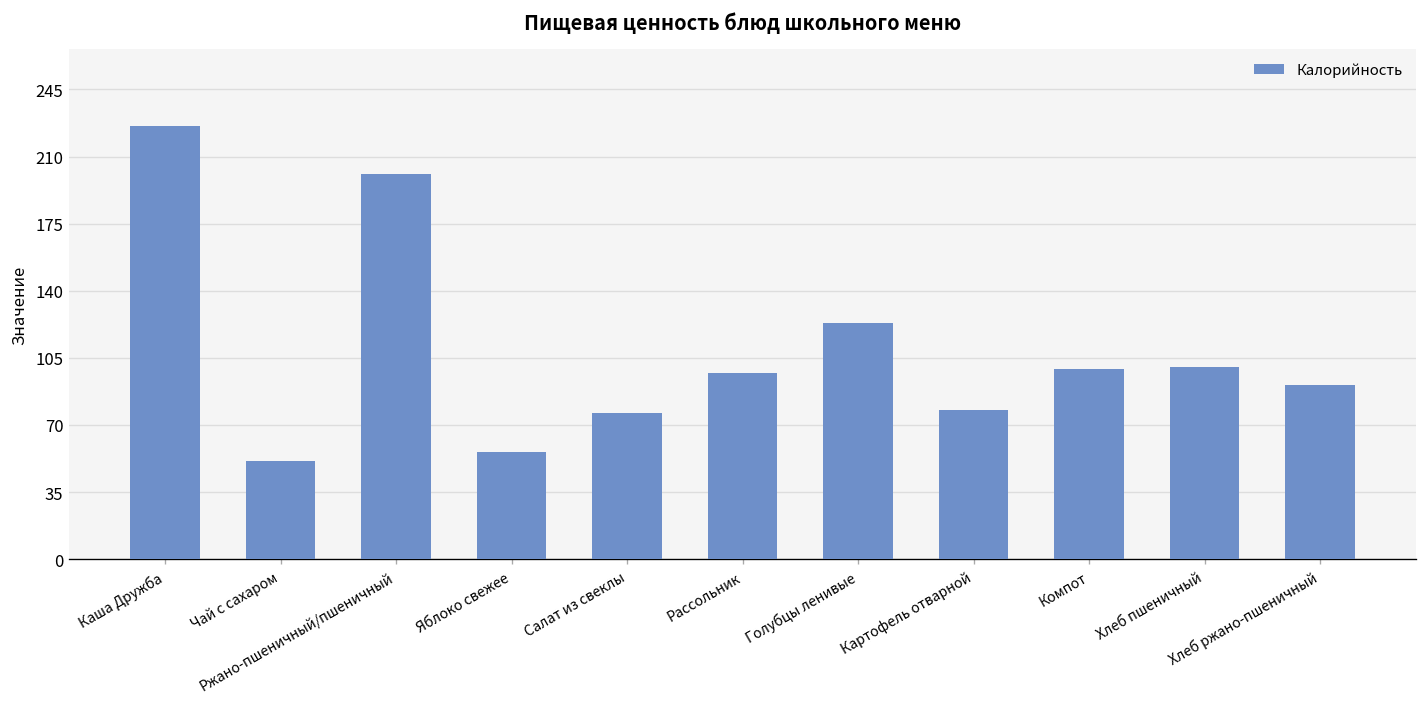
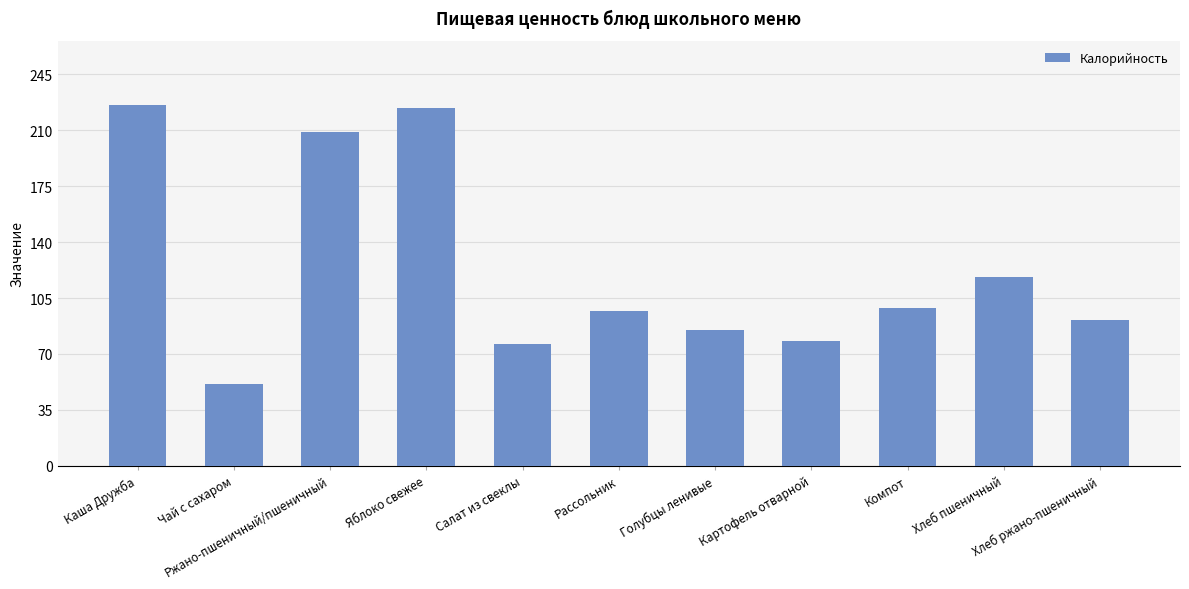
  {
    "Каша Дружба": 226,
    "Чай с сахаром": 51,
-   "Ржано-пшеничный/пшеничный": 201,
-   "Яблоко свежее": 56,
+   "Ржано-пшеничный/пшеничный": 209,
+   "Яблоко свежее": 224,
    "Салат из свеклы": 76,
    "Рассольник": 97,
-   "Голубцы ленивые": 123,
+   "Голубцы ленивые": 85,
    "Картофель отварной": 78,
    "Компот": 99,
-   "Хлеб пшеничный": 100,
+   "Хлеб пшеничный": 118,
    "Хлеб ржано-пшеничный": 91
  }
